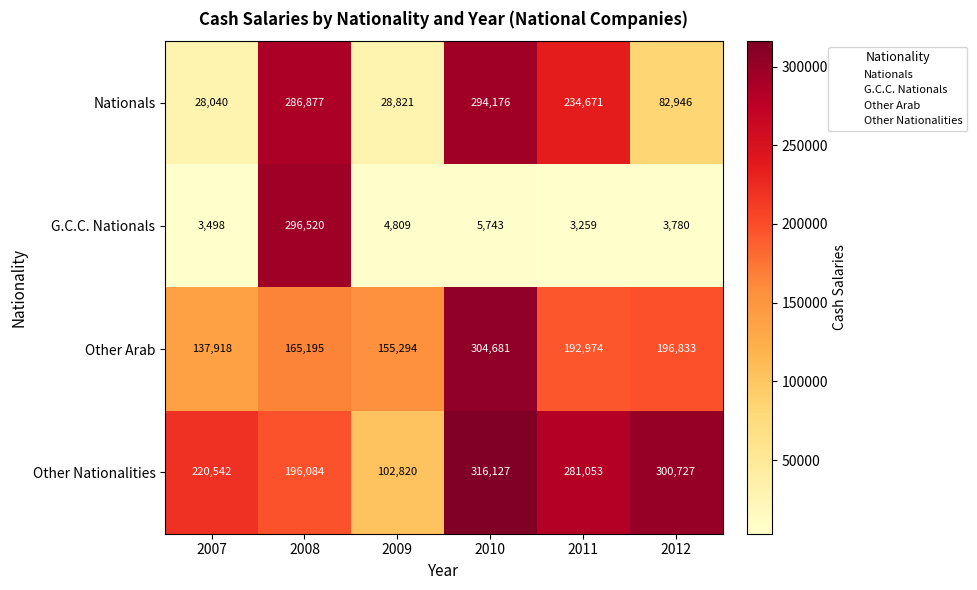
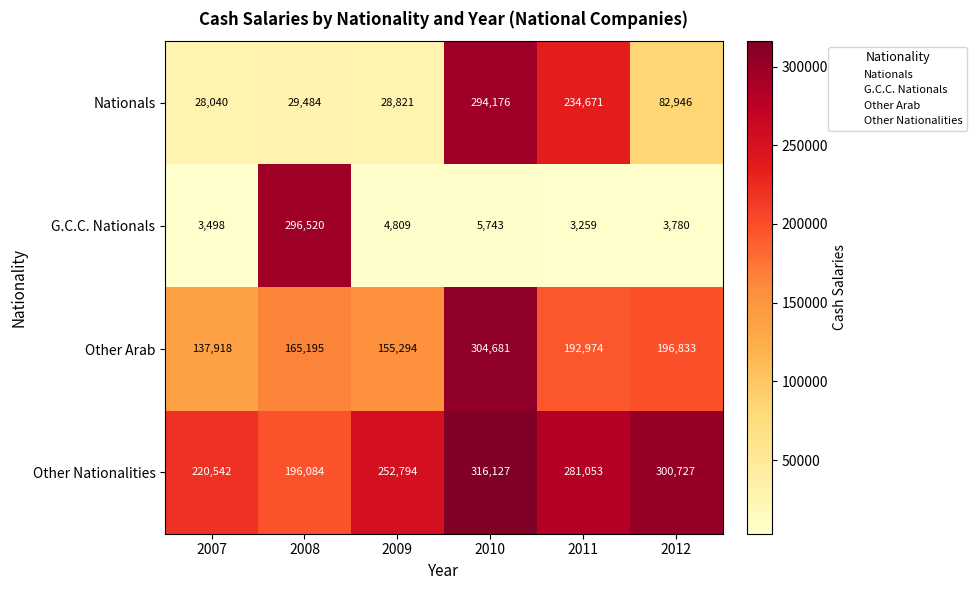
  {
    "Nationals": {
      "2007": "28,040",
-     "2008": "286,877",
+     "2008": "29,484",
      "2009": "28,821",
      "2010": "294,176",
      "2011": "234,671",
      "2012": "82,946"
    },
    "G.C.C. Nationals": {
      "2007": "3,498",
      "2008": "296,520",
      "2009": "4,809",
      "2010": "5,743",
      "2011": "3,259",
      "2012": "3,780"
    },
    "Other Arab": {
      "2007": "137,918",
      "2008": "165,195",
      "2009": "155,294",
      "2010": "304,681",
      "2011": "192,974",
      "2012": "196,833"
    },
    "Other Nationalities": {
      "2007": "220,542",
      "2008": "196,084",
-     "2009": "102,820",
+     "2009": "252,794",
      "2010": "316,127",
      "2011": "281,053",
      "2012": "300,727"
    }
  }
